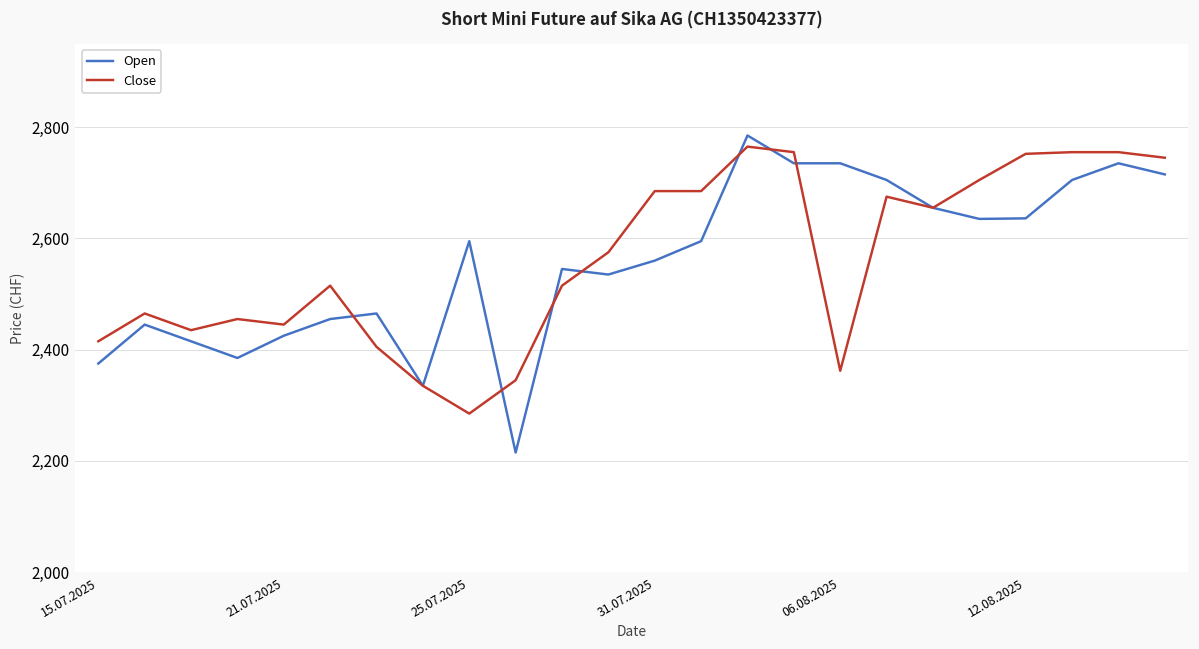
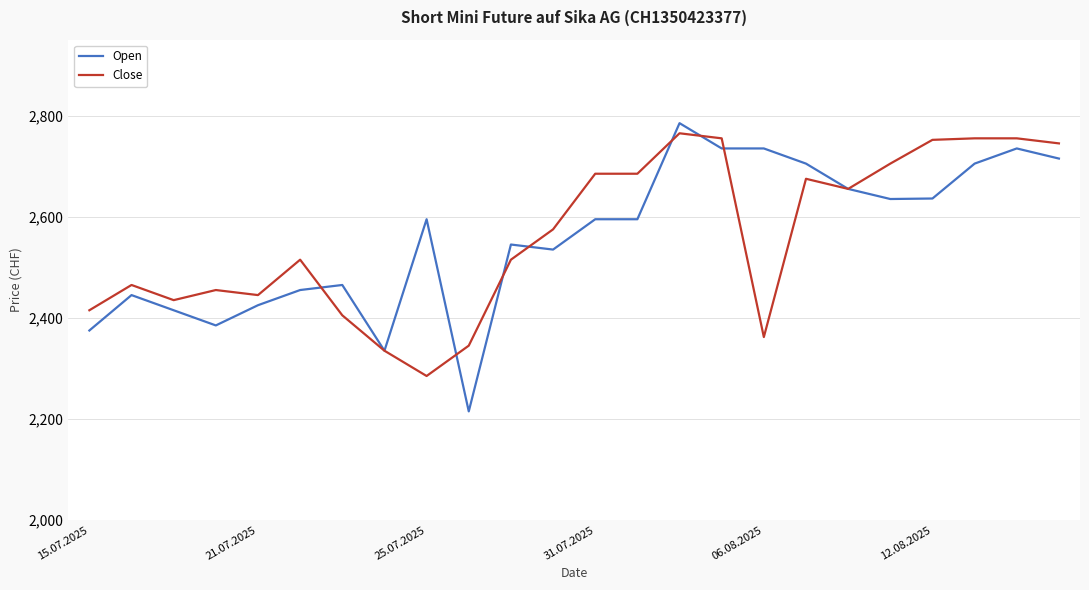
  {
    "Open": {
      "15.07.2025": "2,380",
      "21.07.2025": "2,430",
      "25.07.2025": "2,600",
-     "31.07.2025": "2,560",
+     "31.07.2025": "2,600",
      "06.08.2025": "2,740",
      "12.08.2025": "2,640"
    },
    "Close": {
      "15.07.2025": "2,420",
      "21.07.2025": "2,450",
      "25.07.2025": "2,290",
      "31.07.2025": "2,690",
      "06.08.2025": "2,360",
      "12.08.2025": "2,750"
    }
  }
